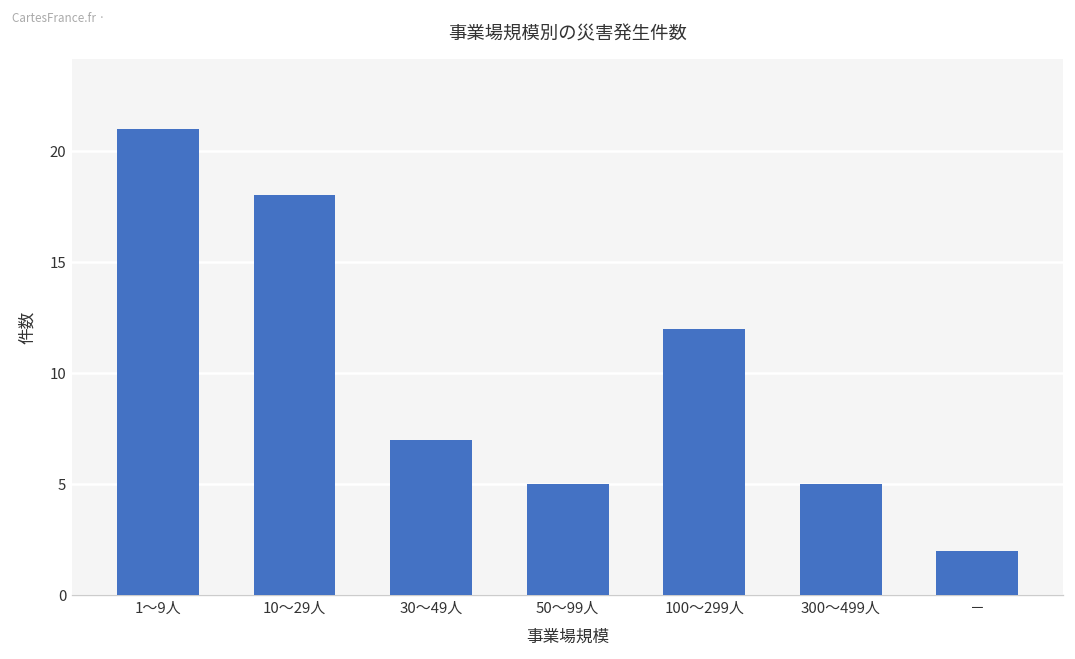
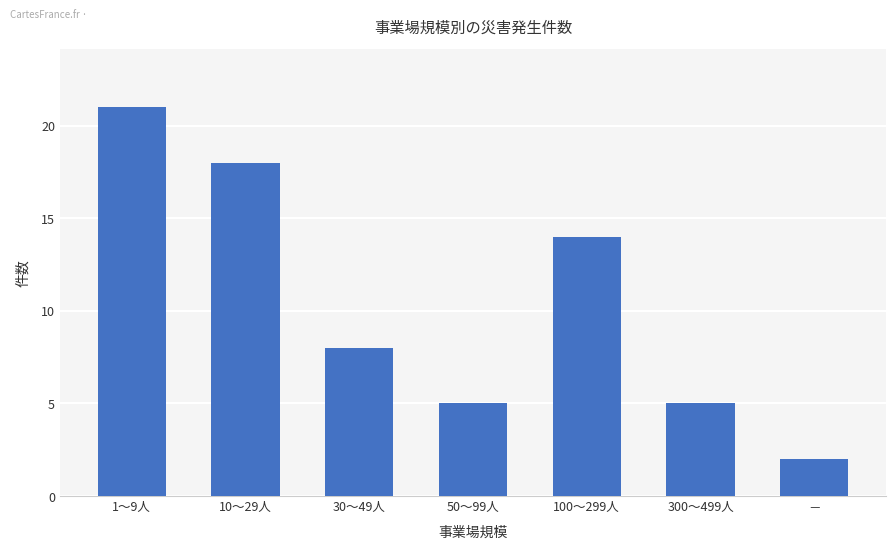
  {
    "1～9人": 21,
    "10～29人": 18,
-   "30～49人": 7,
+   "30～49人": 8,
    "50～99人": 5,
-   "100～299人": 12,
+   "100～299人": 14,
    "300～499人": 5,
    "－": 2
  }
